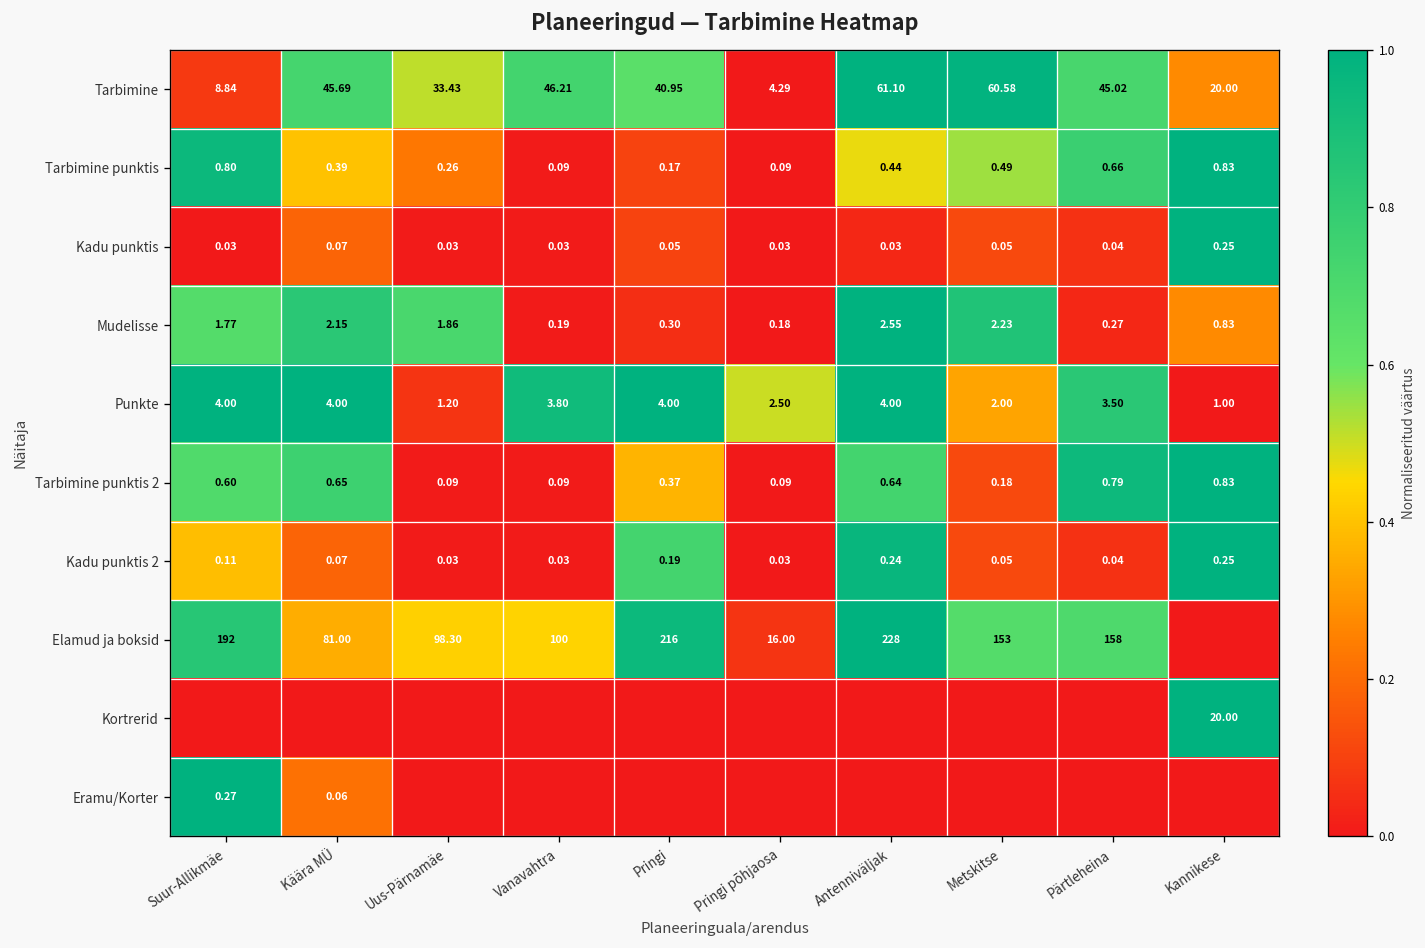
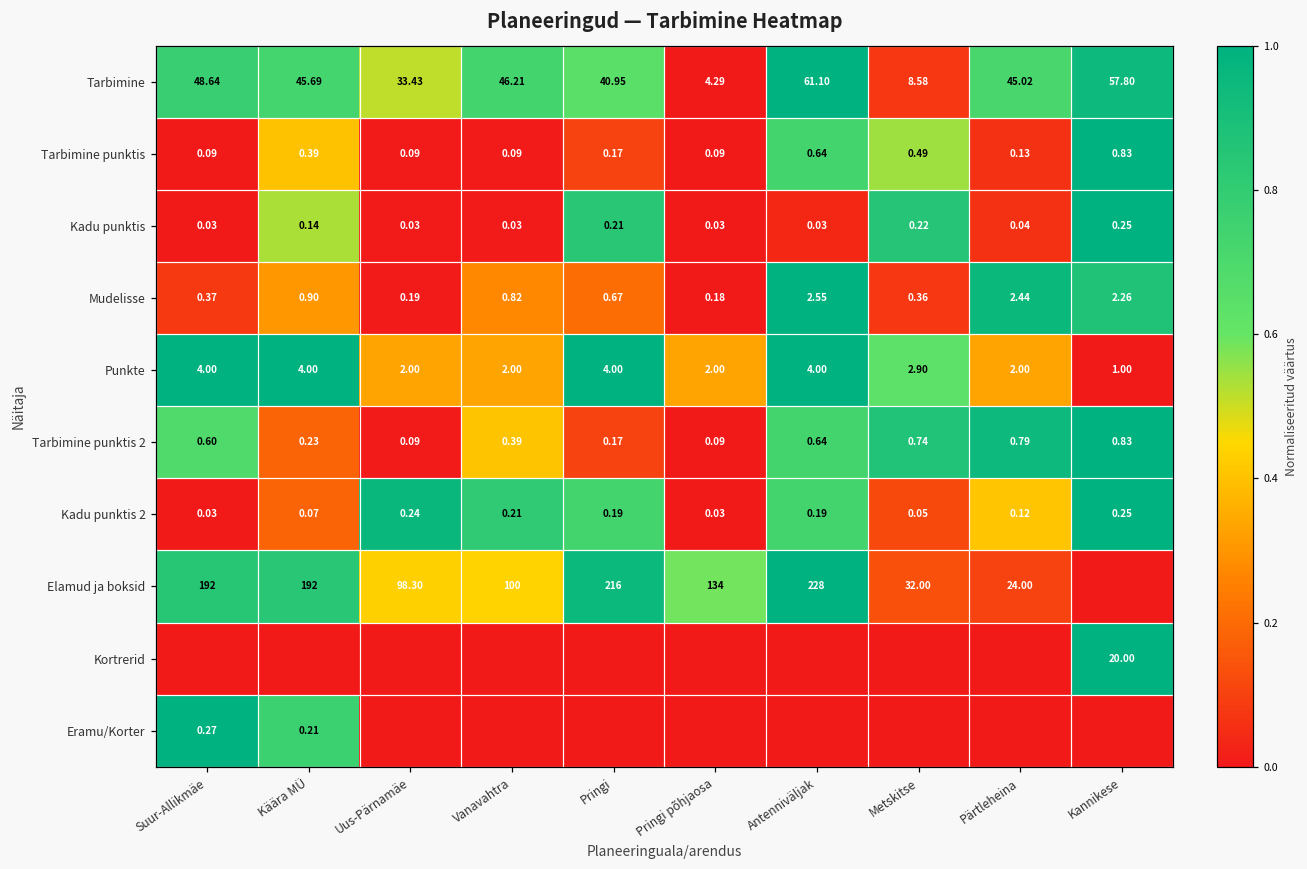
  {
    "Tarbimine": {
-     "Suur-Allikmäe": 8.84,
+     "Suur-Allikmäe": 48.64,
      "Käära MÜ": 45.69,
      "Uus-Pärnamäe": 33.43,
      "Vanavahtra": 46.21,
      "Pringi": 40.95,
      "Pringi põhjaosa": 4.29,
      "Antenniväljak": 61.10,
-     "Metskitse": 60.58,
+     "Metskitse": 8.58,
      "Pärtleheina": 45.02,
-     "Kannikese": 20.00
+     "Kannikese": 57.80
    },
    "Tarbimine punktis": {
-     "Suur-Allikmäe": 0.80,
+     "Suur-Allikmäe": 0.09,
      "Käära MÜ": 0.39,
-     "Uus-Pärnamäe": 0.26,
+     "Uus-Pärnamäe": 0.09,
      "Vanavahtra": 0.09,
      "Pringi": 0.17,
      "Pringi põhjaosa": 0.09,
-     "Antenniväljak": 0.44,
+     "Antenniväljak": 0.64,
      "Metskitse": 0.49,
-     "Pärtleheina": 0.66,
+     "Pärtleheina": 0.13,
      "Kannikese": 0.83
    },
    "Kadu punktis": {
      "Suur-Allikmäe": 0.03,
-     "Käära MÜ": 0.07,
+     "Käära MÜ": 0.14,
      "Uus-Pärnamäe": 0.03,
      "Vanavahtra": 0.03,
-     "Pringi": 0.05,
+     "Pringi": 0.21,
      "Pringi põhjaosa": 0.03,
      "Antenniväljak": 0.03,
-     "Metskitse": 0.05,
+     "Metskitse": 0.22,
      "Pärtleheina": 0.04,
      "Kannikese": 0.25
    },
    "Mudelisse": {
-     "Suur-Allikmäe": 1.77,
-     "Käära MÜ": 2.15,
-     "Uus-Pärnamäe": 1.86,
-     "Vanavahtra": 0.19,
-     "Pringi": 0.30,
+     "Suur-Allikmäe": 0.37,
+     "Käära MÜ": 0.90,
+     "Uus-Pärnamäe": 0.19,
+     "Vanavahtra": 0.82,
+     "Pringi": 0.67,
      "Pringi põhjaosa": 0.18,
      "Antenniväljak": 2.55,
-     "Metskitse": 2.23,
-     "Pärtleheina": 0.27,
-     "Kannikese": 0.83
+     "Metskitse": 0.36,
+     "Pärtleheina": 2.44,
+     "Kannikese": 2.26
    },
    "Punkte": {
      "Suur-Allikmäe": 4.00,
      "Käära MÜ": 4.00,
-     "Uus-Pärnamäe": 1.20,
-     "Vanavahtra": 3.80,
+     "Uus-Pärnamäe": 2.00,
+     "Vanavahtra": 2.00,
      "Pringi": 4.00,
-     "Pringi põhjaosa": 2.50,
+     "Pringi põhjaosa": 2.00,
      "Antenniväljak": 4.00,
-     "Metskitse": 2.00,
-     "Pärtleheina": 3.50,
+     "Metskitse": 2.90,
+     "Pärtleheina": 2.00,
      "Kannikese": 1.00
    },
    "Tarbimine punktis 2": {
      "Suur-Allikmäe": 0.60,
-     "Käära MÜ": 0.65,
+     "Käära MÜ": 0.23,
      "Uus-Pärnamäe": 0.09,
-     "Vanavahtra": 0.09,
-     "Pringi": 0.37,
+     "Vanavahtra": 0.39,
+     "Pringi": 0.17,
      "Pringi põhjaosa": 0.09,
      "Antenniväljak": 0.64,
-     "Metskitse": 0.18,
+     "Metskitse": 0.74,
      "Pärtleheina": 0.79,
      "Kannikese": 0.83
    },
    "Kadu punktis 2": {
-     "Suur-Allikmäe": 0.11,
+     "Suur-Allikmäe": 0.03,
      "Käära MÜ": 0.07,
-     "Uus-Pärnamäe": 0.03,
-     "Vanavahtra": 0.03,
+     "Uus-Pärnamäe": 0.24,
+     "Vanavahtra": 0.21,
      "Pringi": 0.19,
      "Pringi põhjaosa": 0.03,
-     "Antenniväljak": 0.24,
+     "Antenniväljak": 0.19,
      "Metskitse": 0.05,
-     "Pärtleheina": 0.04,
+     "Pärtleheina": 0.12,
      "Kannikese": 0.25
    },
    "Elamud ja boksid": {
      "Suur-Allikmäe": 192,
-     "Käära MÜ": 81.00,
+     "Käära MÜ": 192,
      "Uus-Pärnamäe": 98.30,
      "Vanavahtra": 100,
      "Pringi": 216,
-     "Pringi põhjaosa": 16.00,
+     "Pringi põhjaosa": 134,
      "Antenniväljak": 228,
-     "Metskitse": 153,
-     "Pärtleheina": 158
+     "Metskitse": 32.00,
+     "Pärtleheina": 24.00
    },
    "Kortrerid": {
      "Kannikese": 20.00
    },
    "Eramu/Korter": {
      "Suur-Allikmäe": 0.27,
-     "Käära MÜ": 0.06
+     "Käära MÜ": 0.21
    }
  }
